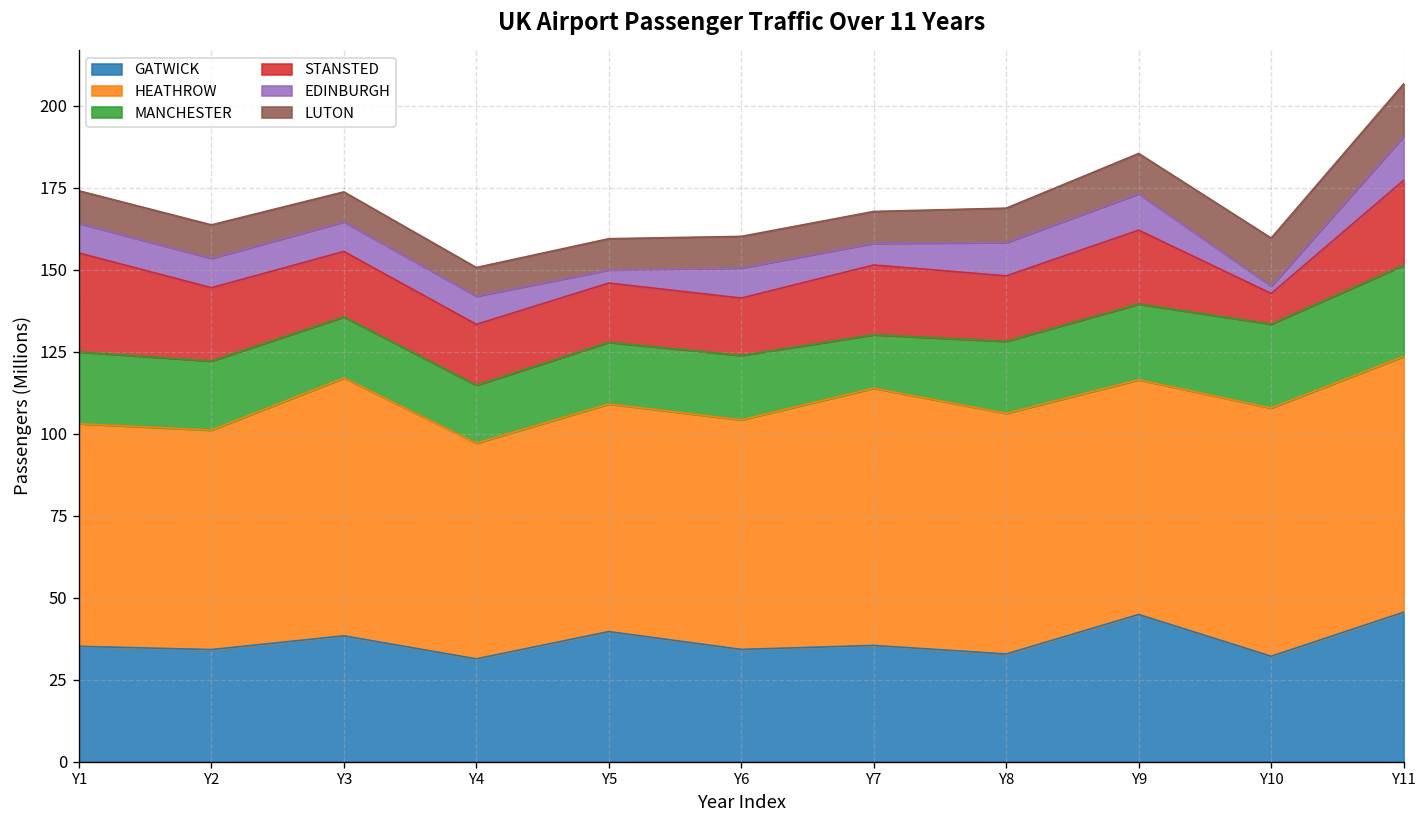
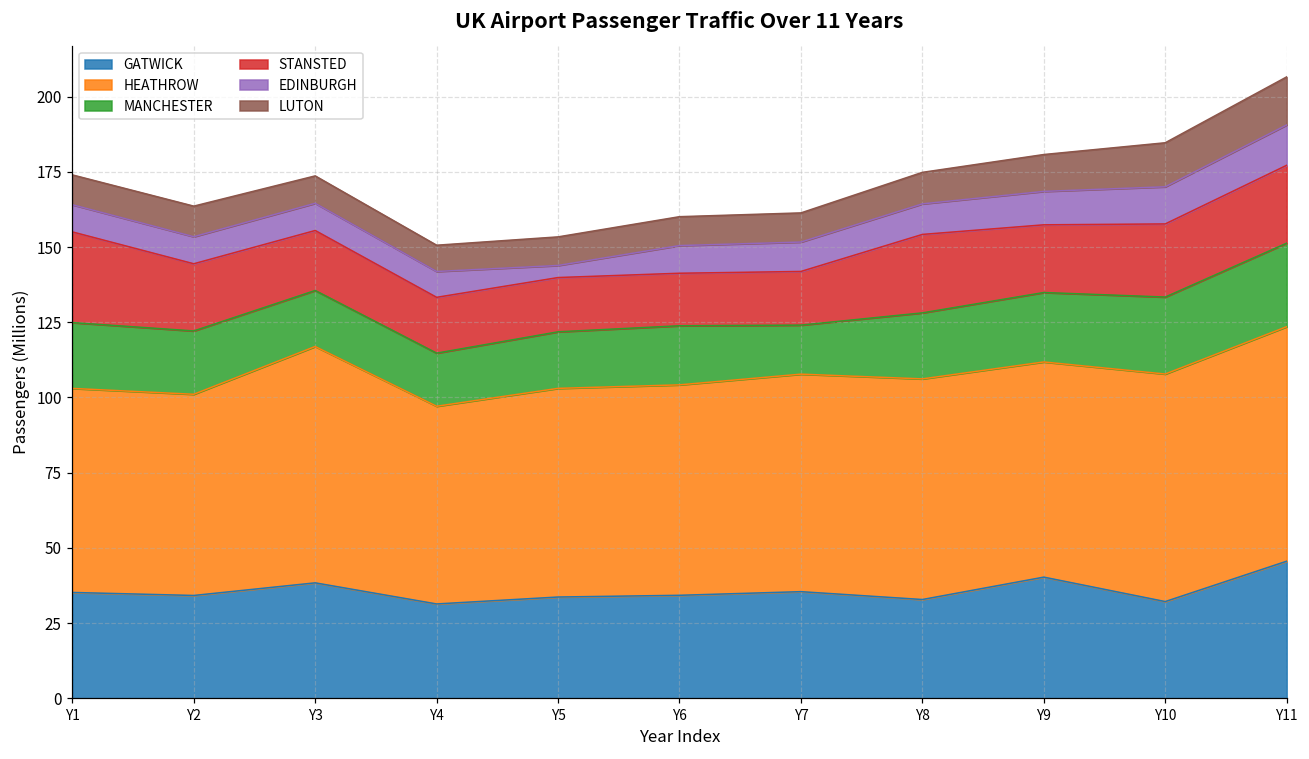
  {
    "GATWICK": {
      "Y1": 35,
      "Y2": 34,
      "Y3": 38,
      "Y4": 31,
-     "Y5": 40,
+     "Y5": 34,
      "Y6": 34,
      "Y7": 35,
      "Y8": 33,
-     "Y9": 45,
+     "Y9": 40,
      "Y10": 32,
      "Y11": 46
    },
    "HEATHROW": {
      "Y1": 68,
      "Y2": 67,
      "Y3": 79,
      "Y4": 66,
      "Y5": 69,
      "Y6": 70,
-     "Y7": 78,
+     "Y7": 72,
      "Y8": 73,
      "Y9": 72,
      "Y10": 76,
      "Y11": 78
    },
    "MANCHESTER": {
      "Y1": 22,
      "Y2": 21,
      "Y3": 19,
      "Y4": 18,
      "Y5": 19,
      "Y6": 20,
      "Y7": 16,
      "Y8": 22,
      "Y9": 23,
      "Y10": 26,
      "Y11": 28
    },
    "STANSTED": {
      "Y1": 30,
      "Y2": 22,
      "Y3": 20,
      "Y4": 19,
      "Y5": 18,
      "Y6": 17,
-     "Y7": 21,
-     "Y8": 20,
+     "Y7": 18,
+     "Y8": 26,
      "Y9": 23,
-     "Y10": 9,
+     "Y10": 24,
      "Y11": 26
    },
    "EDINBURGH": {
      "Y1": 9,
      "Y2": 9,
      "Y3": 9,
      "Y4": 9,
      "Y5": 4,
      "Y6": 9,
-     "Y7": 7,
+     "Y7": 10,
      "Y8": 10,
      "Y9": 11,
-     "Y10": 2,
+     "Y10": 12,
      "Y11": 13
    },
    "LUTON": {
      "Y1": 10,
      "Y2": 10,
      "Y3": 9,
      "Y4": 9,
      "Y5": 10,
      "Y6": 10,
      "Y7": 10,
      "Y8": 10,
      "Y9": 12,
      "Y10": 15,
      "Y11": 16
    }
  }
